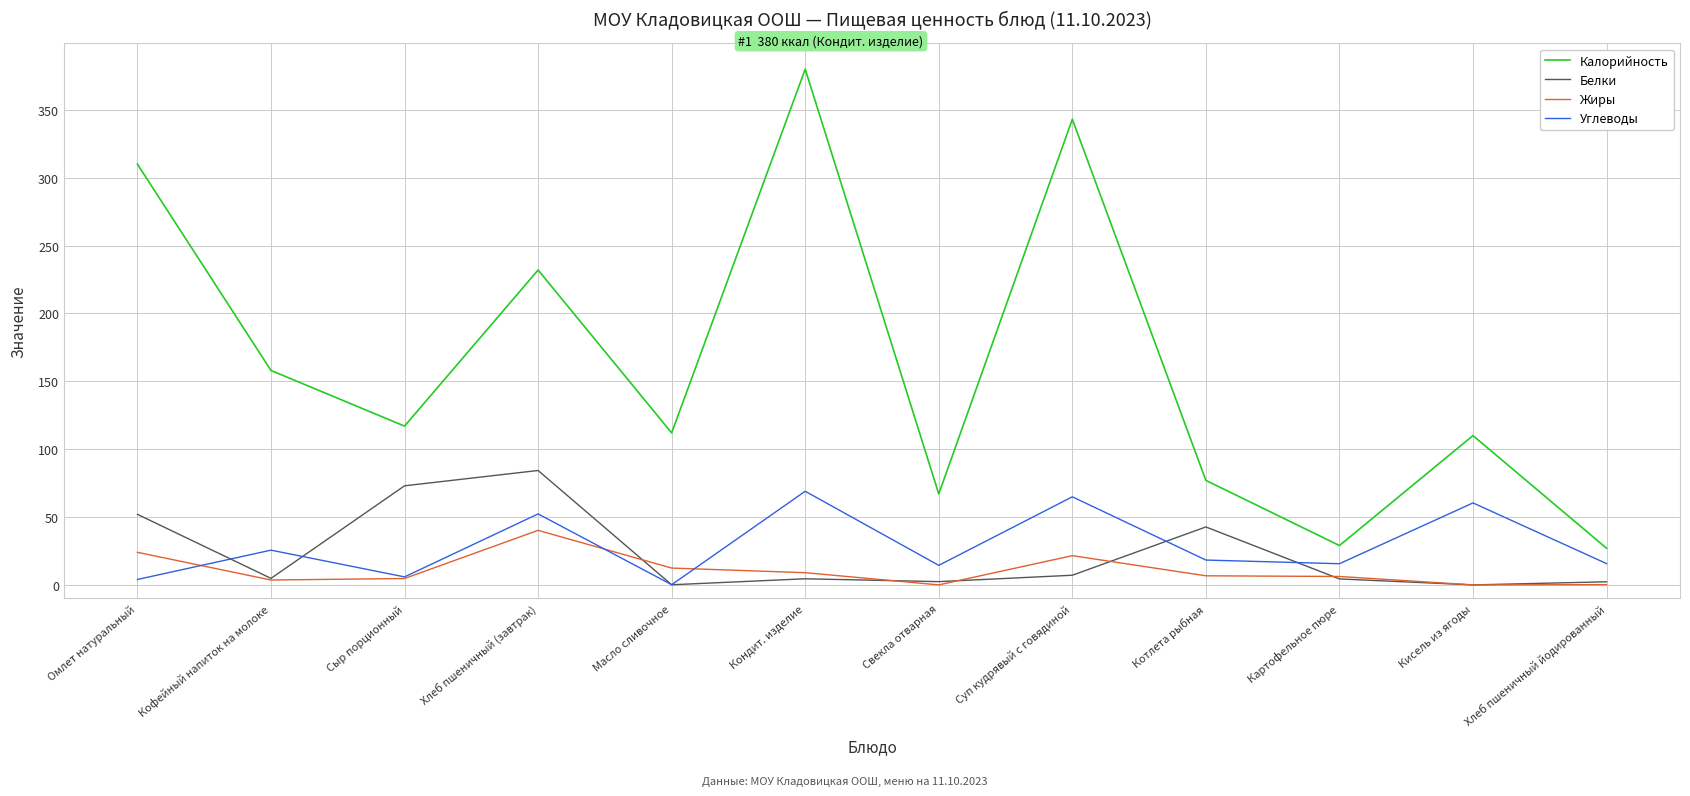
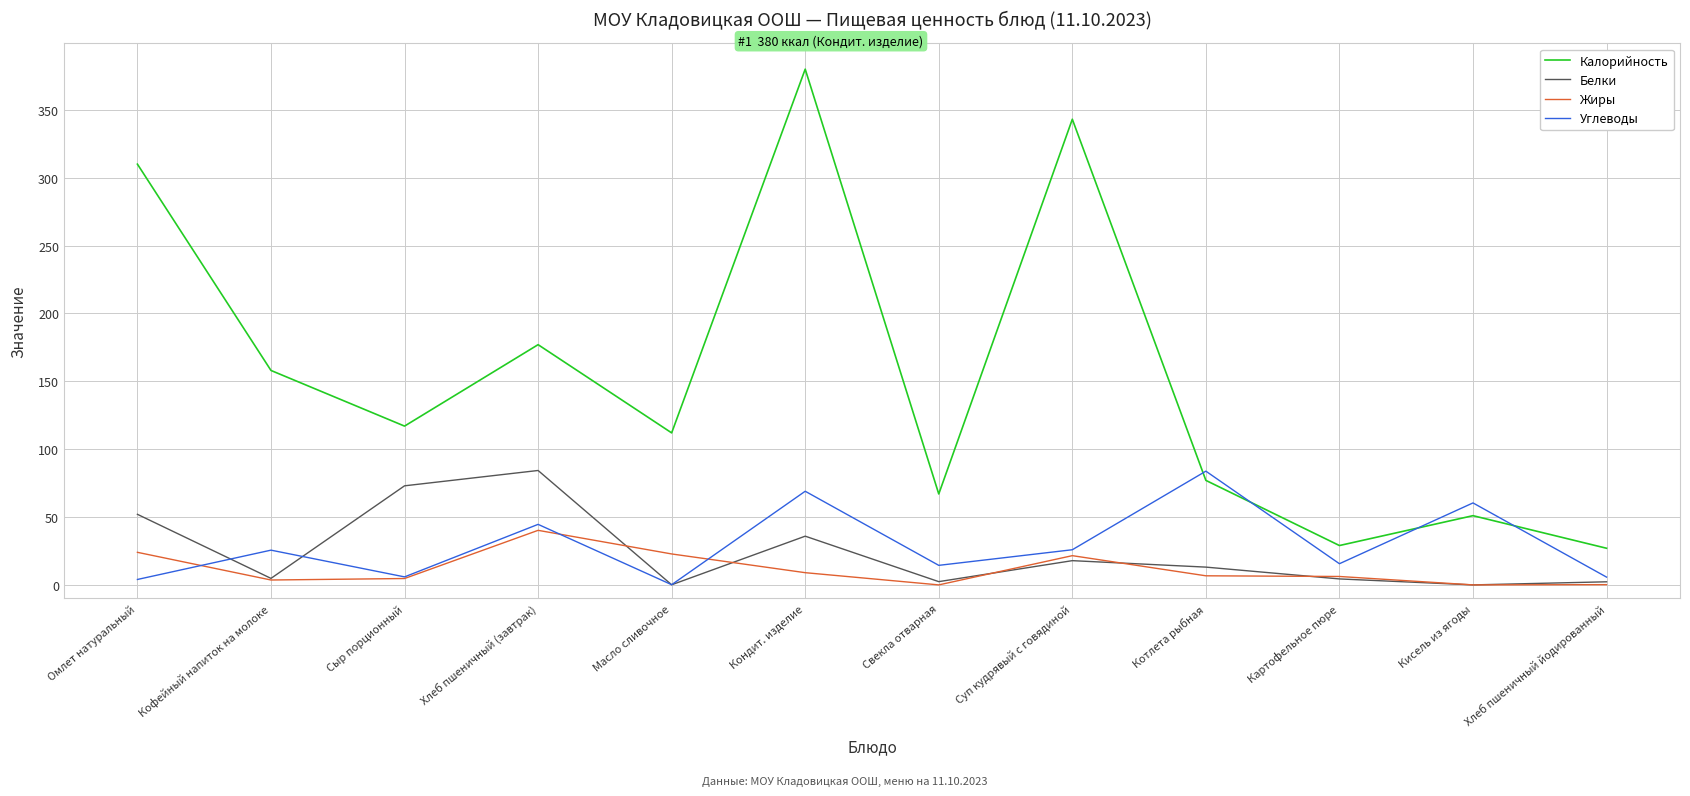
  {
    "Калорийность": {
      "Омлет натуральный": 310,
      "Кофейный напиток на молоке": 158,
      "Сыр порционный": 117,
-     "Хлеб пшеничный (завтрак)": 232,
+     "Хлеб пшеничный (завтрак)": 177,
      "Масло сливочное": 112,
      "Свекла отварная": 67,
      "Суп кудрявый с говядиной": 343,
      "Котлета рыбная": 77,
      "Картофельное пюре": 29,
-     "Кисель из ягоды": 110,
+     "Кисель из ягоды": 51,
      "Хлеб пшеничный йодированный": 27
    },
    "Белки": {
      "Омлет натуральный": 52,
      "Сыр порционный": 73,
      "Хлеб пшеничный (завтрак)": 84,
-     "Кондит. изделие": 5,
+     "Кондит. изделие": 36,
      "Свекла отварная": 2,
-     "Суп кудрявый с говядиной": 7,
-     "Котлета рыбная": 43,
+     "Суп кудрявый с говядиной": 18,
+     "Котлета рыбная": 13,
      "Хлеб пшеничный йодированный": 2
    },
    "Жиры": {
      "Омлет натуральный": 24,
      "Хлеб пшеничный (завтрак)": 40,
-     "Масло сливочное": 12,
+     "Масло сливочное": 23,
      "Кондит. изделие": 9,
      "Свекла отварная": 0,
      "Суп кудрявый с говядиной": 22,
      "Котлета рыбная": 7,
      "Хлеб пшеничный йодированный": 0
    },
    "Углеводы": {
      "Омлет натуральный": 4,
      "Кофейный напиток на молоке": 26,
-     "Хлеб пшеничный (завтрак)": 52,
+     "Хлеб пшеничный (завтрак)": 45,
      "Кондит. изделие": 69,
      "Свекла отварная": 14,
-     "Суп кудрявый с говядиной": 65,
-     "Котлета рыбная": 18,
+     "Суп кудрявый с говядиной": 26,
+     "Котлета рыбная": 84,
      "Картофельное пюре": 16,
      "Кисель из ягоды": 60,
-     "Хлеб пшеничный йодированный": 16
+     "Хлеб пшеничный йодированный": 6
    }
  }
